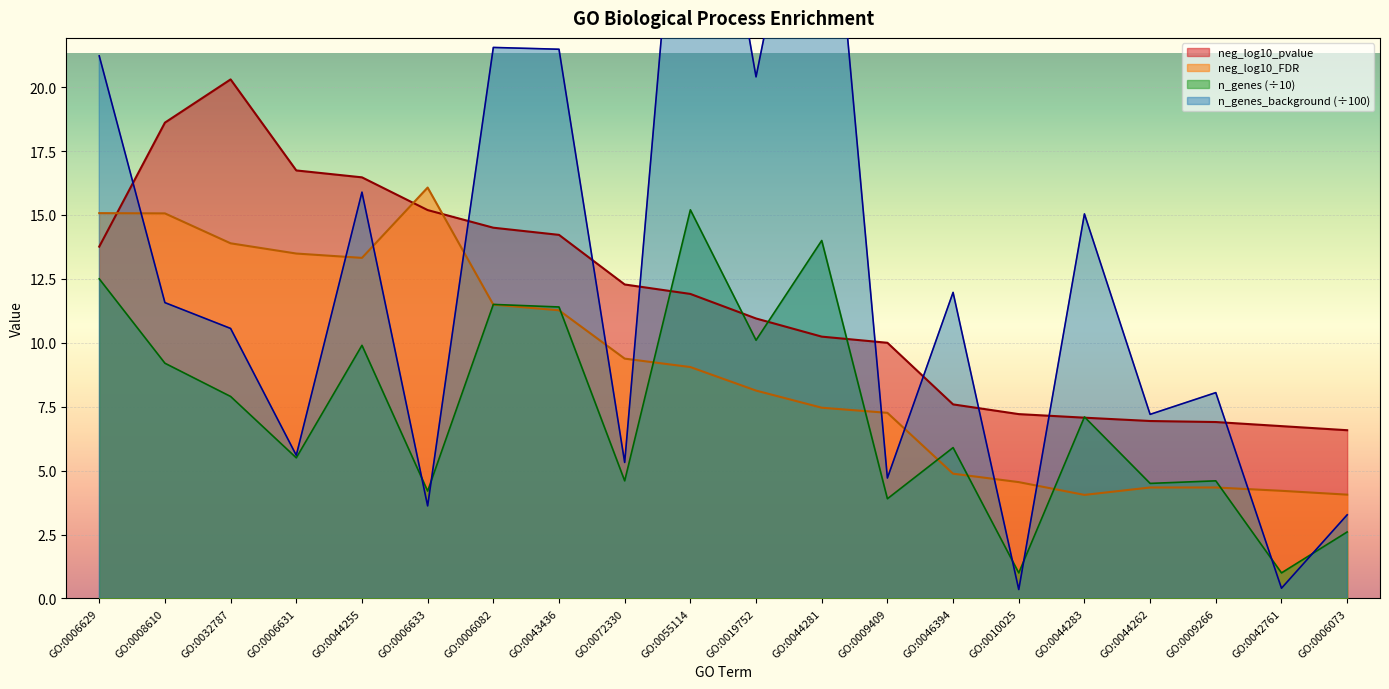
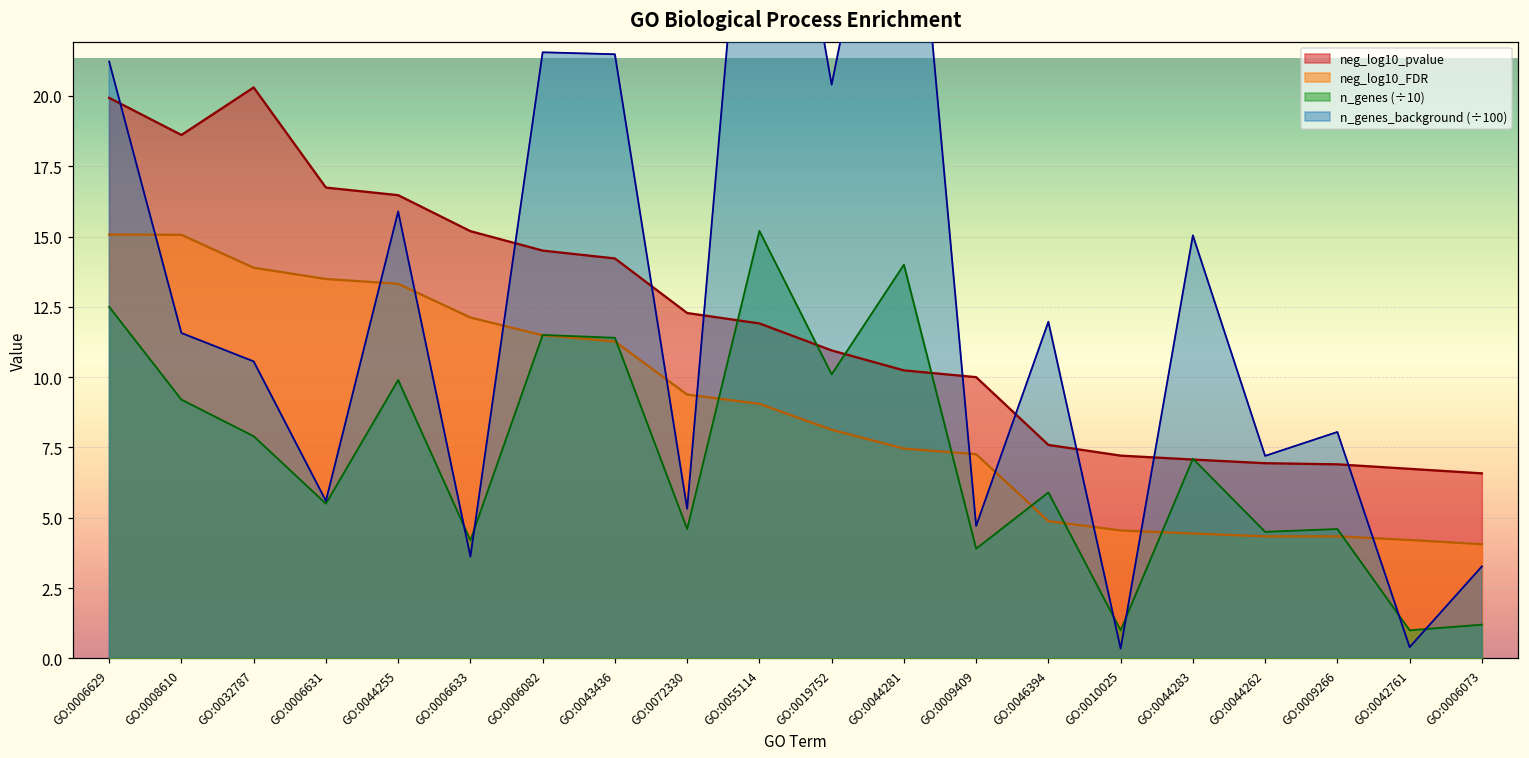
  {
    "neg_log10_pvalue": {
-     "GO:0006629": 13.8,
+     "GO:0006629": 19.9,
      "GO:0008610": 18.6,
      "GO:0032787": 20.3,
      "GO:0006631": 16.7,
      "GO:0044255": 16.5,
      "GO:0006633": 15.2,
      "GO:0006082": 14.5,
      "GO:0043436": 14.2,
      "GO:0072330": 12.3,
      "GO:0055114": 11.9,
      "GO:0019752": 11.0,
      "GO:0044281": 10.2,
      "GO:0009409": 10.0,
      "GO:0046394": 7.6,
      "GO:0010025": 7.2,
      "GO:0044262": 6.9,
      "GO:0009266": 6.9,
      "GO:0042761": 6.7,
      "GO:0006073": 6.6
    },
    "neg_log10_FDR": {
      "GO:0006629": 15.1,
      "GO:0008610": 15.1,
      "GO:0032787": 13.9,
      "GO:0006631": 13.5,
      "GO:0044255": 13.3,
-     "GO:0006633": 16.1,
+     "GO:0006633": 12.1,
      "GO:0043436": 11.3,
      "GO:0072330": 9.4,
      "GO:0055114": 9.1,
      "GO:0019752": 8.1,
      "GO:0044281": 7.5,
      "GO:0009409": 7.3,
      "GO:0046394": 4.9,
      "GO:0010025": 4.6,
-     "GO:0044283": 4.1,
+     "GO:0044283": 4.4,
      "GO:0044262": 4.3,
      "GO:0009266": 4.3,
      "GO:0042761": 4.2,
      "GO:0006073": 4.1
    },
    "n_genes (÷10)": {
      "GO:0006629": 12.5,
      "GO:0008610": 9.2,
      "GO:0032787": 7.9,
      "GO:0044255": 9.9,
      "GO:0006633": 4.2,
      "GO:0043436": 11.4,
      "GO:0072330": 4.6,
      "GO:0055114": 15.2,
      "GO:0019752": 10.1,
      "GO:0044281": 14.0,
      "GO:0009409": 3.9,
      "GO:0046394": 5.9,
      "GO:0010025": 1.0,
      "GO:0044262": 4.5,
      "GO:0009266": 4.6,
      "GO:0042761": 1.0,
-     "GO:0006073": 2.6
+     "GO:0006073": 1.2
    },
    "n_genes_background (÷100)": {
      "GO:0006629": 21.2,
      "GO:0008610": 11.6,
      "GO:0032787": 10.6,
      "GO:0044255": 15.9,
      "GO:0006633": 3.6,
      "GO:0006082": 21.6,
      "GO:0043436": 21.5,
      "GO:0072330": 5.3,
      "GO:0019752": 20.4,
      "GO:0009409": 4.7,
      "GO:0046394": 12.0,
      "GO:0010025": 0.4,
      "GO:0044283": 15.0,
      "GO:0044262": 7.2,
      "GO:0009266": 8.1,
      "GO:0042761": 0.4,
      "GO:0006073": 3.3
    }
  }
